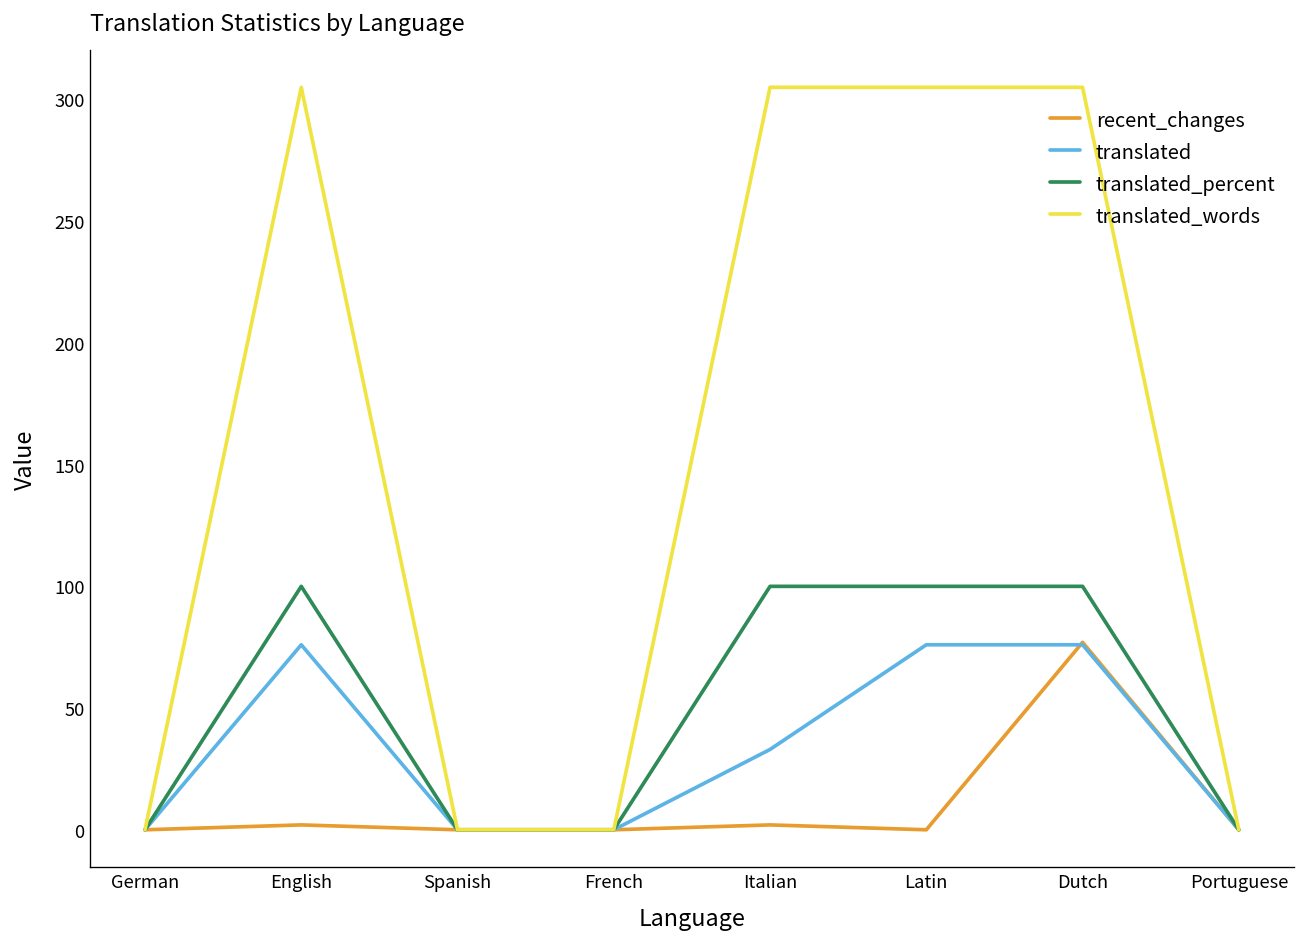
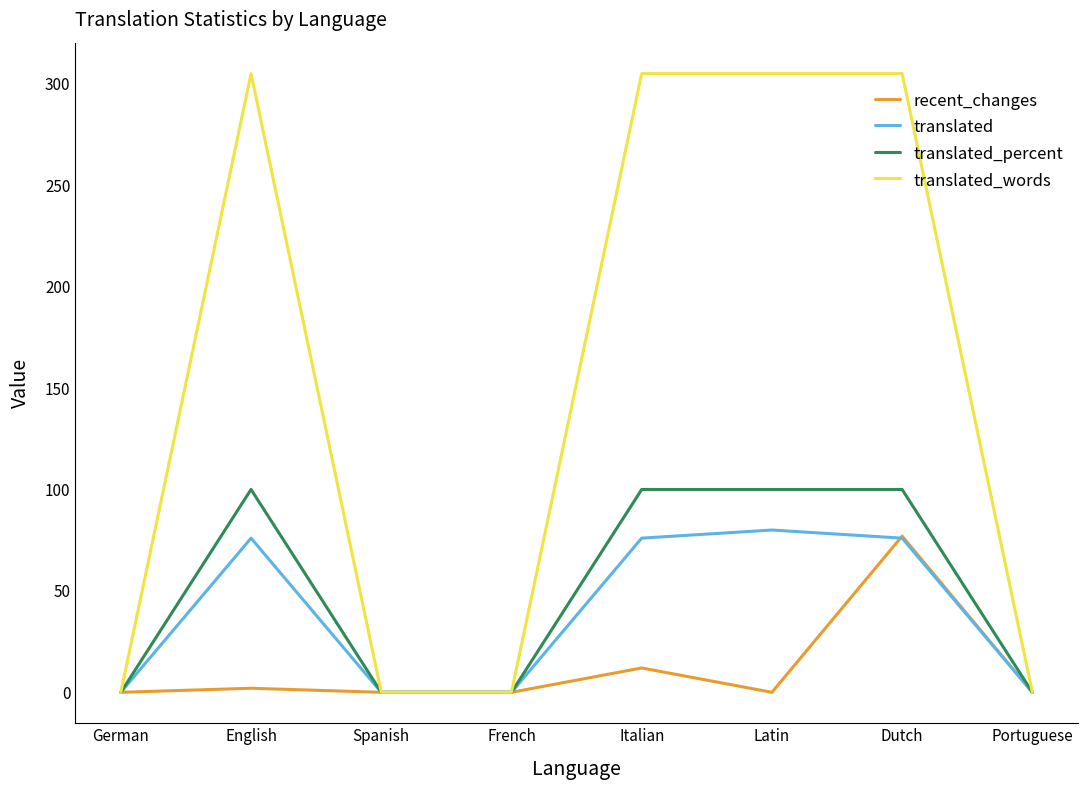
  {
    "recent_changes": {
      "English": 2,
-     "Italian": 2,
+     "Italian": 12,
      "Latin": 0
    },
    "translated": {
      "English": 76,
-     "Italian": 33,
-     "Latin": 76
+     "Italian": 76,
+     "Latin": 80
    },
    "translated_percent": {
      "English": 100,
      "Italian": 100,
      "Latin": 100,
      "Dutch": 100
    },
    "translated_words": {
      "English": 305,
      "Italian": 305,
      "Latin": 305,
      "Dutch": 305
    }
  }
